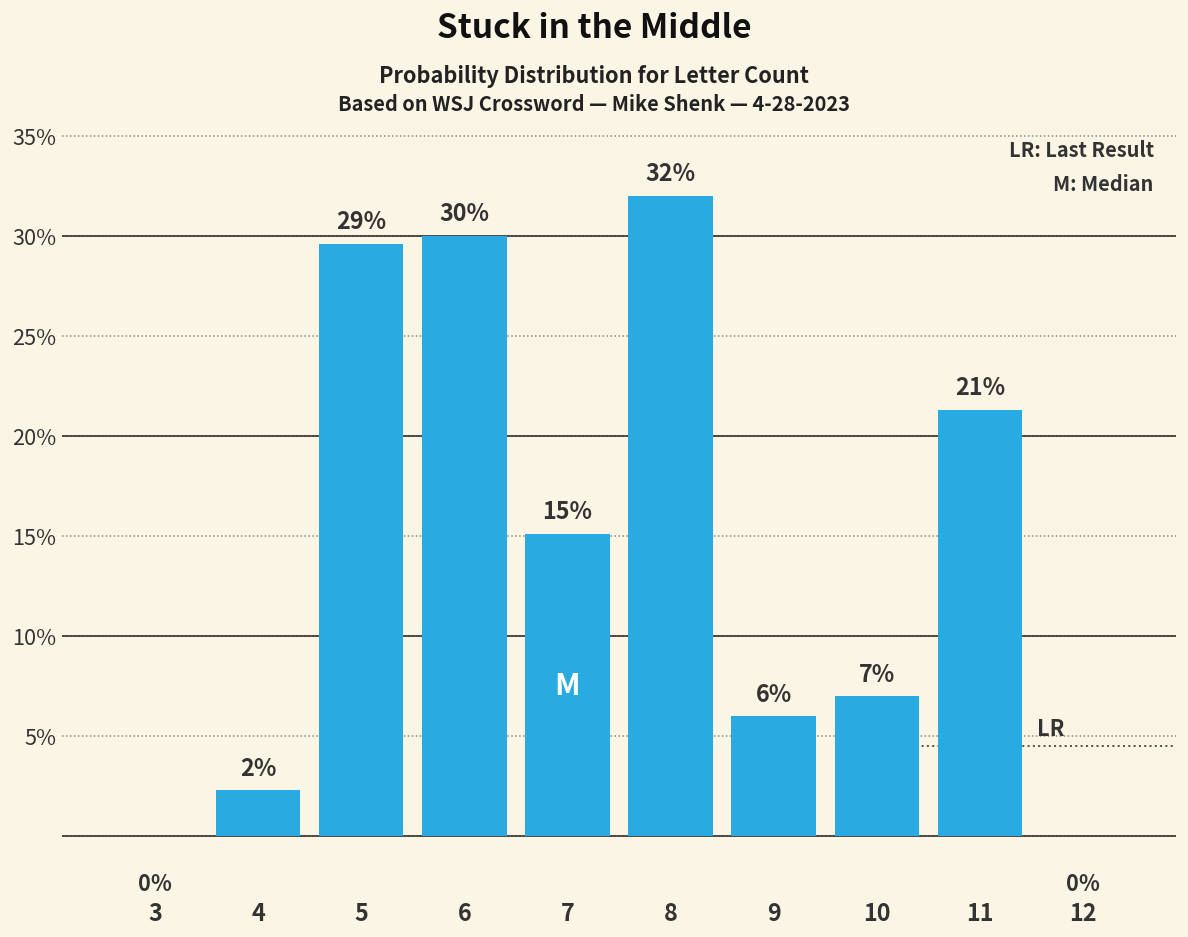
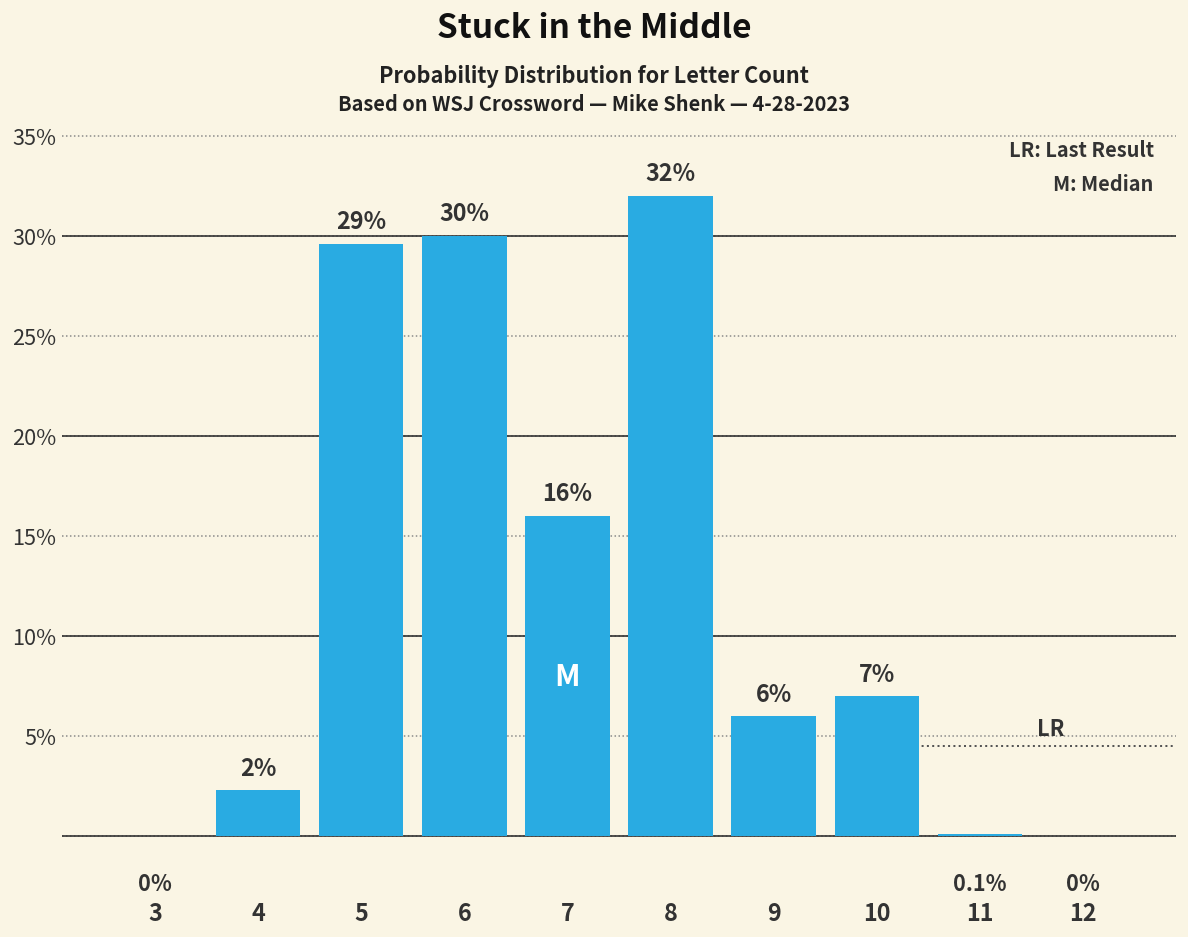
  {
    "4": "2%",
    "6": "30%",
-   "7": "15%",
+   "7": "16%",
    "8": "32%",
    "9": "6%",
    "10": "7%",
-   "11": "21%"
+   "11": "0.1%"
  }
